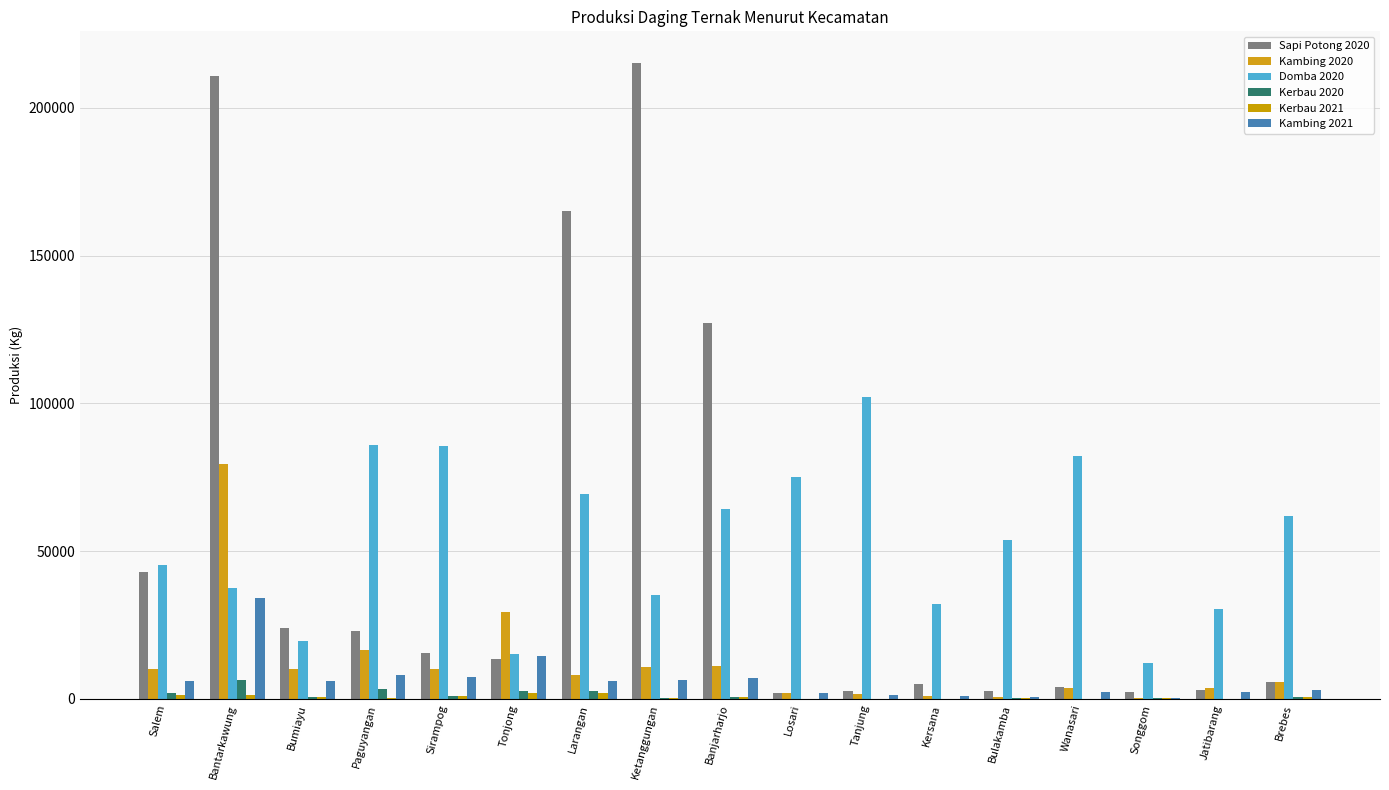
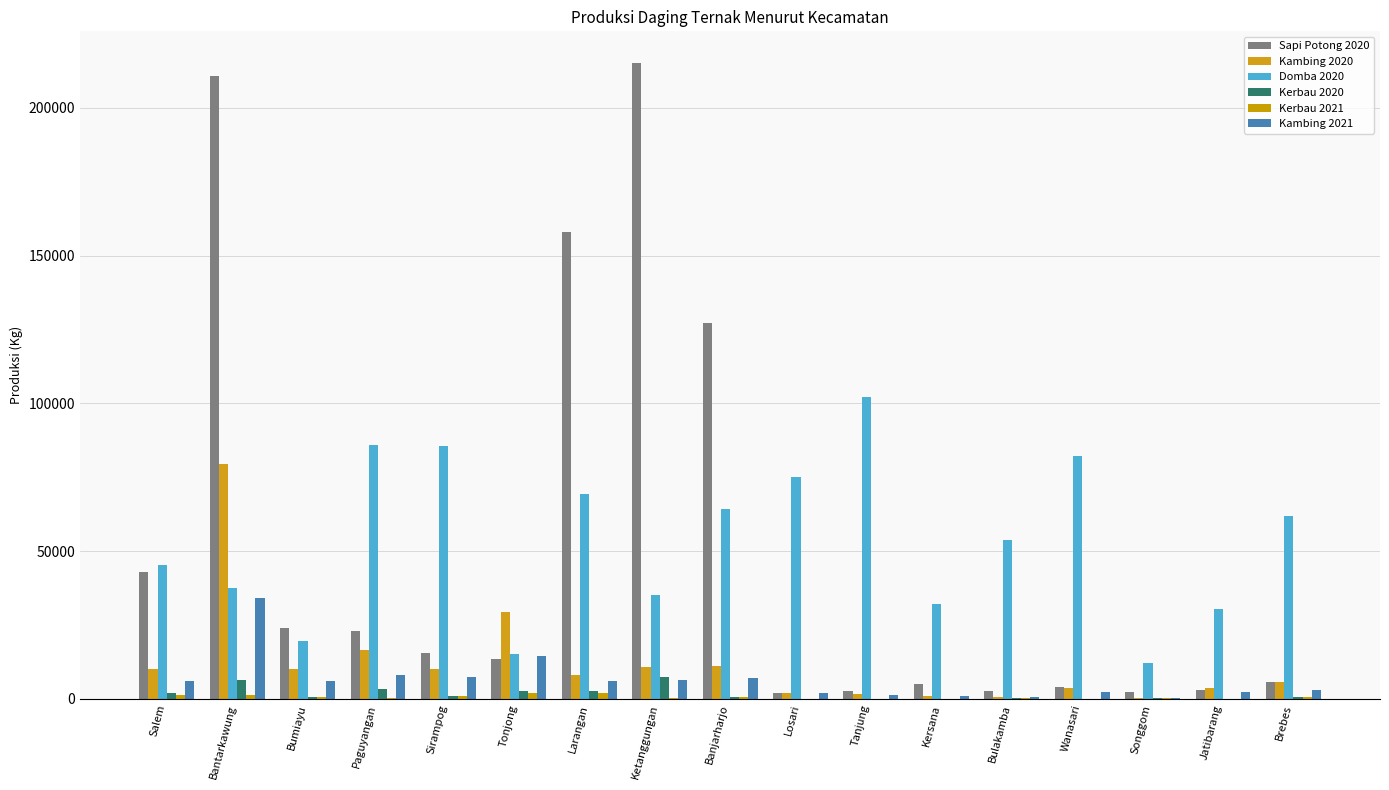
  {
    "Sapi Potong 2020": {
      "Salem": 43000,
      "Bantarkawung": 211000,
      "Bumiayu": 24000,
      "Paguyangan": 23000,
      "Sirampog": 16000,
      "Tonjong": 13000,
-     "Larangan": 165000,
+     "Larangan": 158000,
      "Ketanggungan": 215000,
      "Banjarharjo": 127000,
      "Losari": 2000,
      "Tanjung": 3000,
      "Kersana": 5000,
      "Bulakamba": 3000,
      "Wanasari": 4000,
      "Songgom": 2000,
      "Jatibarang": 3000,
      "Brebes": 6000
    },
    "Kerbau 2020": {
      "Salem": 2000,
      "Bantarkawung": 6000,
      "Paguyangan": 3000,
      "Sirampog": 1000,
      "Tonjong": 3000,
      "Larangan": 3000,
-     "Ketanggungan": 0,
+     "Ketanggungan": 8000,
      "Losari": 0,
      "Tanjung": 0
    }
  }
